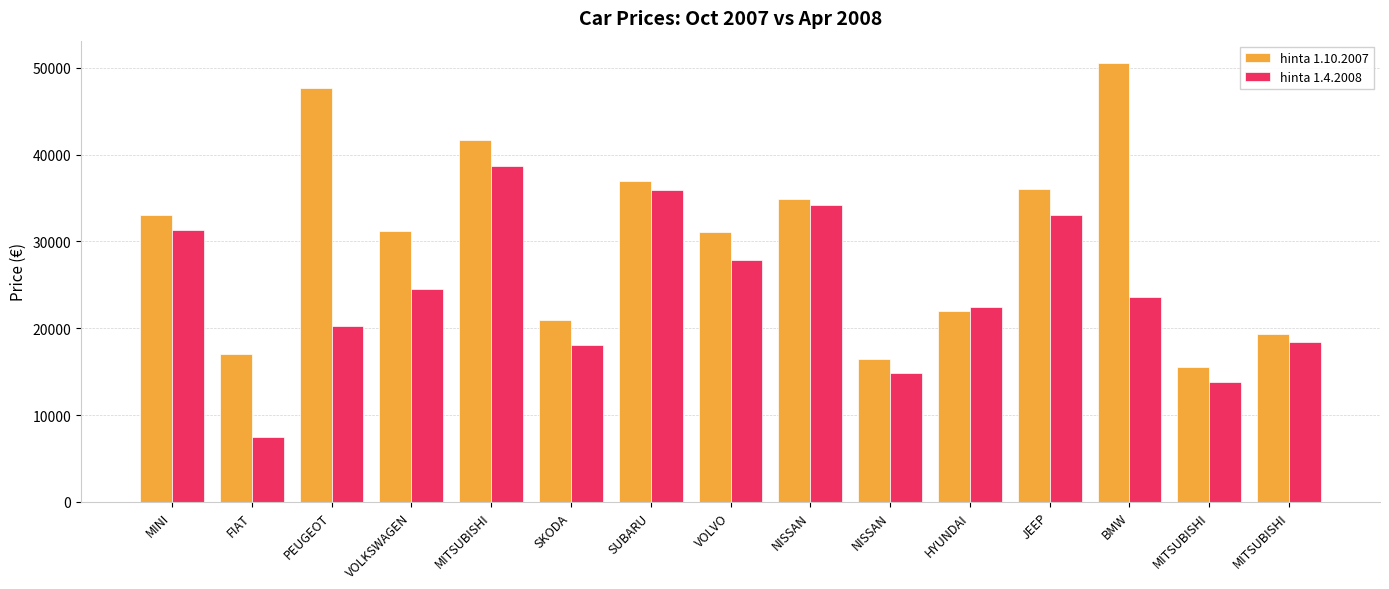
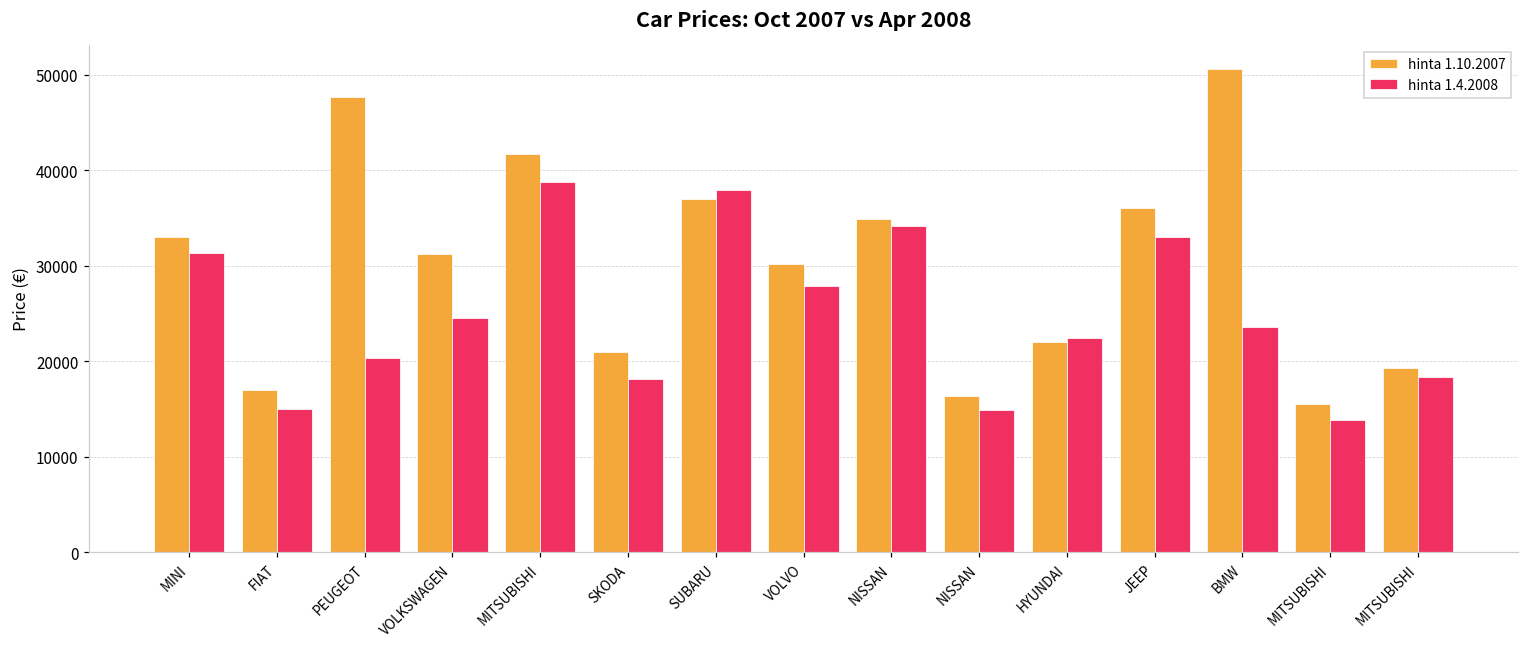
  {
    "hinta 1.10.2007": {
      "MINI": 33000,
      "FIAT": 17000,
      "PEUGEOT": 48000,
      "VOLKSWAGEN": 31000,
      "SKODA": 21000,
      "SUBARU": 37000,
-     "VOLVO": 31000,
+     "VOLVO": 30000,
      "HYUNDAI": 22000,
      "JEEP": 36000,
      "BMW": 51000
    },
    "hinta 1.4.2008": {
      "MINI": 31000,
-     "FIAT": 7000,
+     "FIAT": 15000,
      "PEUGEOT": 20000,
      "VOLKSWAGEN": 25000,
      "SKODA": 18000,
-     "SUBARU": 36000,
+     "SUBARU": 38000,
      "VOLVO": 28000,
      "HYUNDAI": 22000,
      "JEEP": 33000,
      "BMW": 24000
    }
  }
